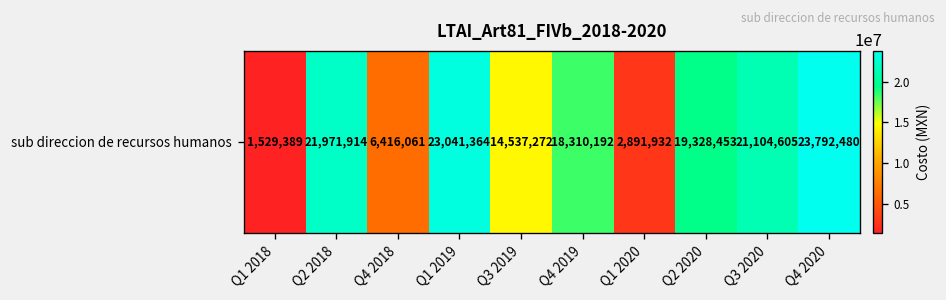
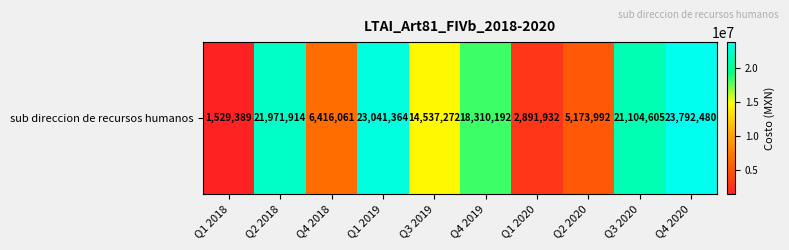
  {
    "sub direccion de recursos humanos": {
      "Q1 2018": "1,529,389",
      "Q2 2018": "21,971,914",
      "Q4 2018": "6,416,061",
      "Q1 2019": "23,041,364",
      "Q3 2019": "14,537,272",
      "Q4 2019": "18,310,192",
      "Q1 2020": "2,891,932",
-     "Q2 2020": "19,328,453",
+     "Q2 2020": "5,173,992",
      "Q3 2020": "21,104,605",
      "Q4 2020": "23,792,480"
    }
  }
